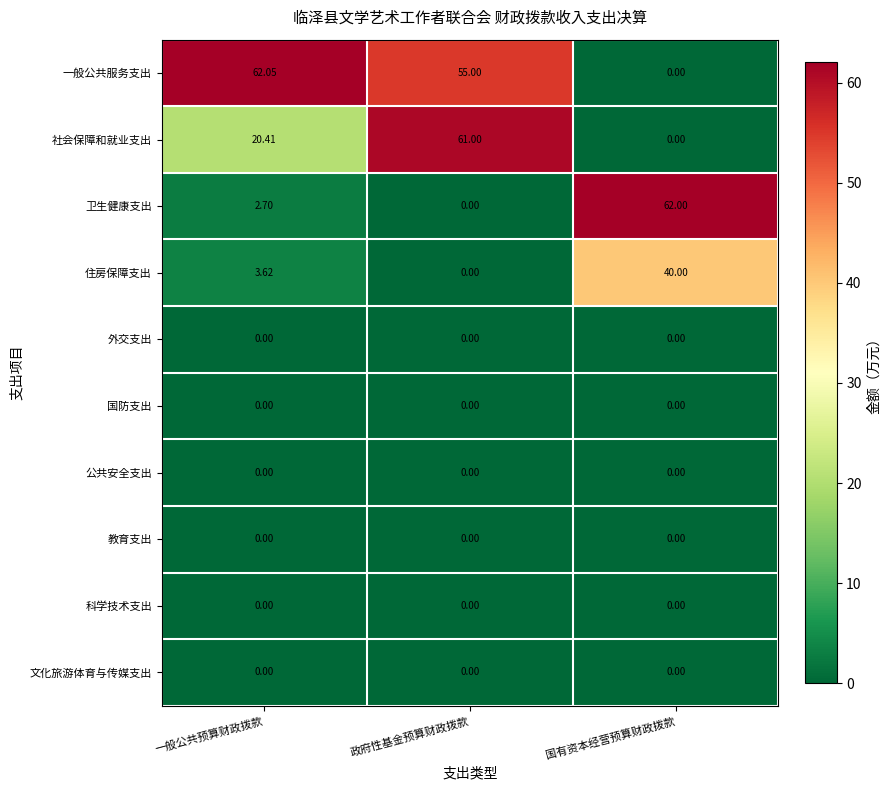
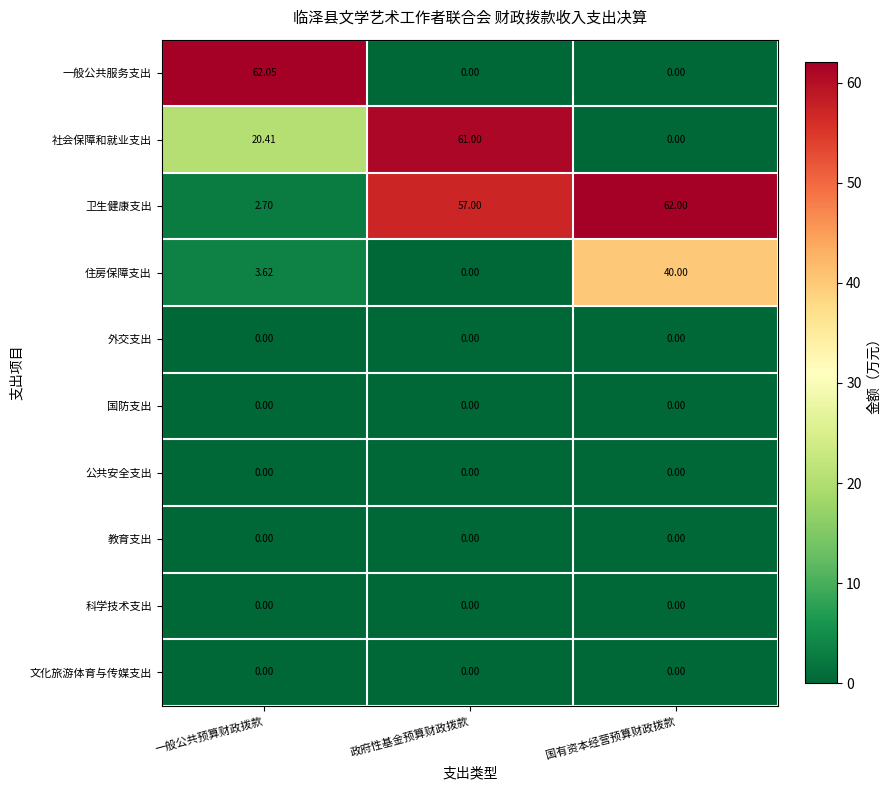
  {
    "一般公共服务支出": {
      "一般公共预算财政拨款": 62.05,
-     "政府性基金预算财政拨款": 55.00,
+     "政府性基金预算财政拨款": 0.00,
      "国有资本经营预算财政拨款": 0.00
    },
    "社会保障和就业支出": {
      "一般公共预算财政拨款": 20.41,
      "政府性基金预算财政拨款": 61.00,
      "国有资本经营预算财政拨款": 0.00
    },
    "卫生健康支出": {
      "一般公共预算财政拨款": 2.70,
-     "政府性基金预算财政拨款": 0.00,
+     "政府性基金预算财政拨款": 57.00,
      "国有资本经营预算财政拨款": 62.00
    },
    "住房保障支出": {
      "一般公共预算财政拨款": 3.62,
      "政府性基金预算财政拨款": 0.00,
      "国有资本经营预算财政拨款": 40.00
    },
    "外交支出": {
      "一般公共预算财政拨款": 0.00,
      "政府性基金预算财政拨款": 0.00,
      "国有资本经营预算财政拨款": 0.00
    },
    "国防支出": {
      "一般公共预算财政拨款": 0.00,
      "政府性基金预算财政拨款": 0.00,
      "国有资本经营预算财政拨款": 0.00
    },
    "公共安全支出": {
      "一般公共预算财政拨款": 0.00,
      "政府性基金预算财政拨款": 0.00,
      "国有资本经营预算财政拨款": 0.00
    },
    "教育支出": {
      "一般公共预算财政拨款": 0.00,
      "政府性基金预算财政拨款": 0.00,
      "国有资本经营预算财政拨款": 0.00
    },
    "科学技术支出": {
      "一般公共预算财政拨款": 0.00,
      "政府性基金预算财政拨款": 0.00,
      "国有资本经营预算财政拨款": 0.00
    },
    "文化旅游体育与传媒支出": {
      "一般公共预算财政拨款": 0.00,
      "政府性基金预算财政拨款": 0.00,
      "国有资本经营预算财政拨款": 0.00
    }
  }
